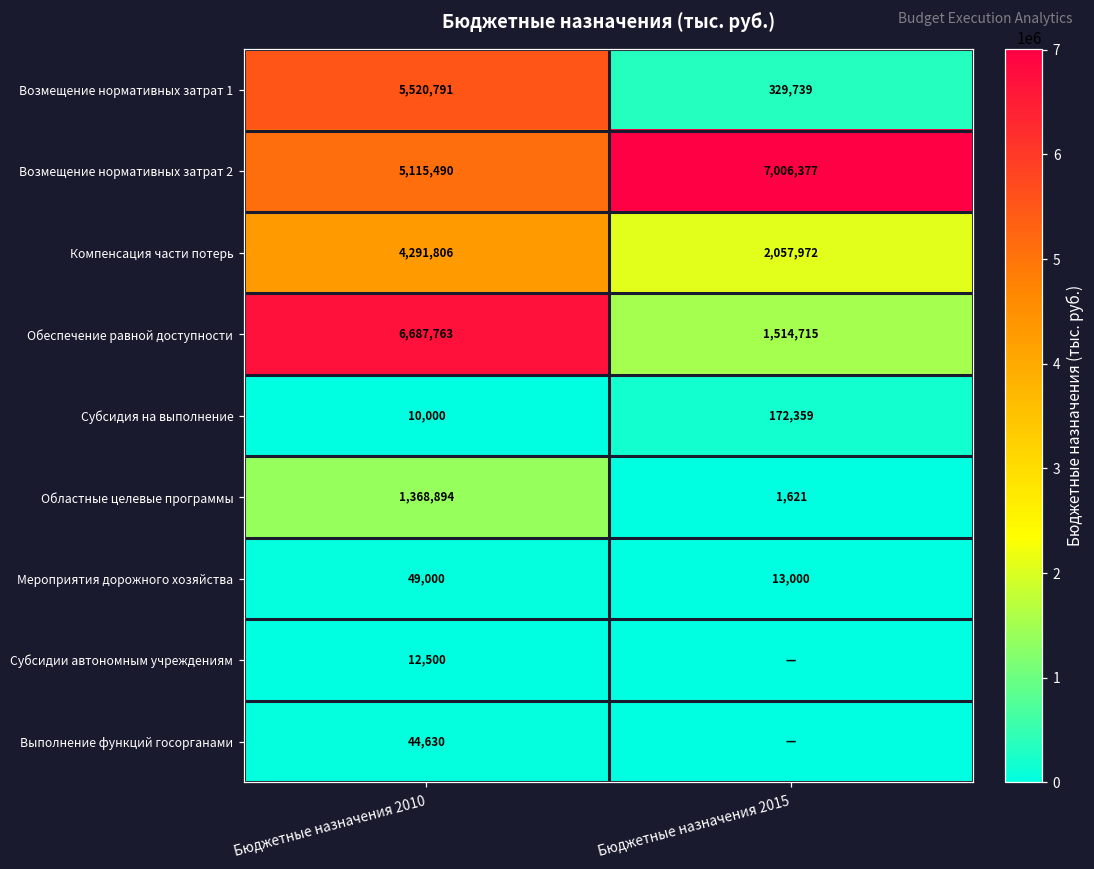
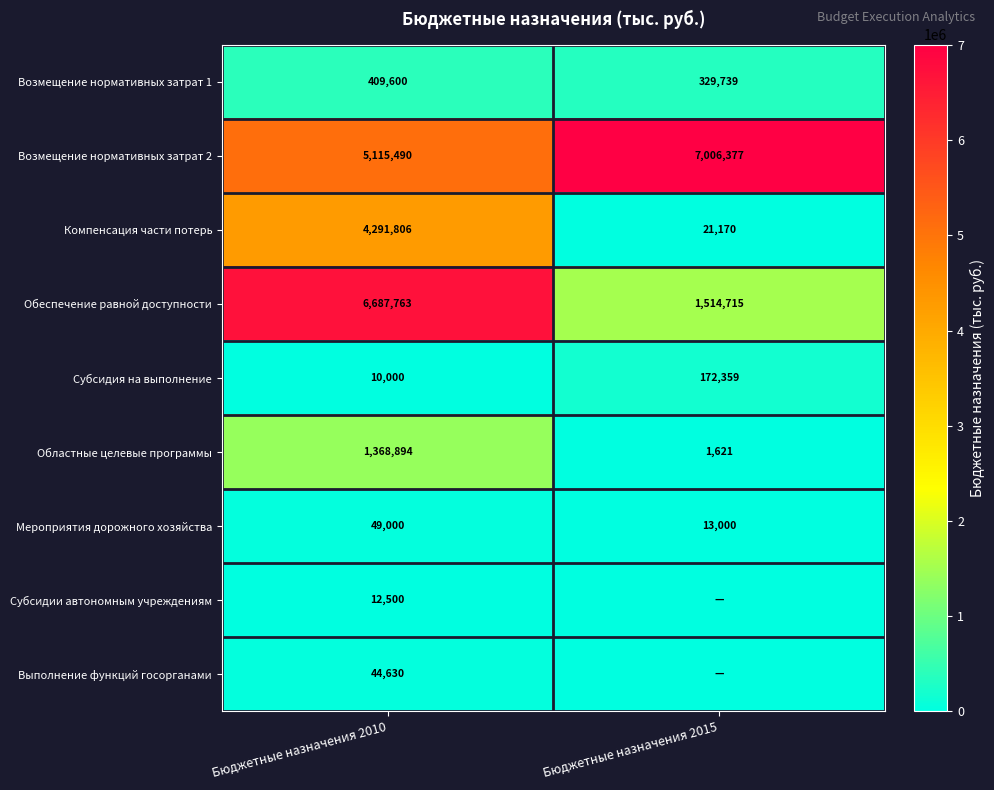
  {
    "Возмещение нормативных затрат 1": {
-     "Бюджетные назначения 2010": "5,520,791",
+     "Бюджетные назначения 2010": "409,600",
      "Бюджетные назначения 2015": "329,739"
    },
    "Возмещение нормативных затрат 2": {
      "Бюджетные назначения 2010": "5,115,490",
      "Бюджетные назначения 2015": "7,006,377"
    },
    "Компенсация части потерь": {
      "Бюджетные назначения 2010": "4,291,806",
-     "Бюджетные назначения 2015": "2,057,972"
+     "Бюджетные назначения 2015": "21,170"
    },
    "Обеспечение равной доступности": {
      "Бюджетные назначения 2010": "6,687,763",
      "Бюджетные назначения 2015": "1,514,715"
    },
    "Субсидия на выполнение": {
      "Бюджетные назначения 2010": "10,000",
      "Бюджетные назначения 2015": "172,359"
    },
    "Областные целевые программы": {
      "Бюджетные назначения 2010": "1,368,894",
      "Бюджетные назначения 2015": "1,621"
    },
    "Мероприятия дорожного хозяйства": {
      "Бюджетные назначения 2010": "49,000",
      "Бюджетные назначения 2015": "13,000"
    },
    "Субсидии автономным учреждениям": {
      "Бюджетные назначения 2010": "12,500"
    },
    "Выполнение функций госорганами": {
      "Бюджетные назначения 2010": "44,630"
    }
  }
